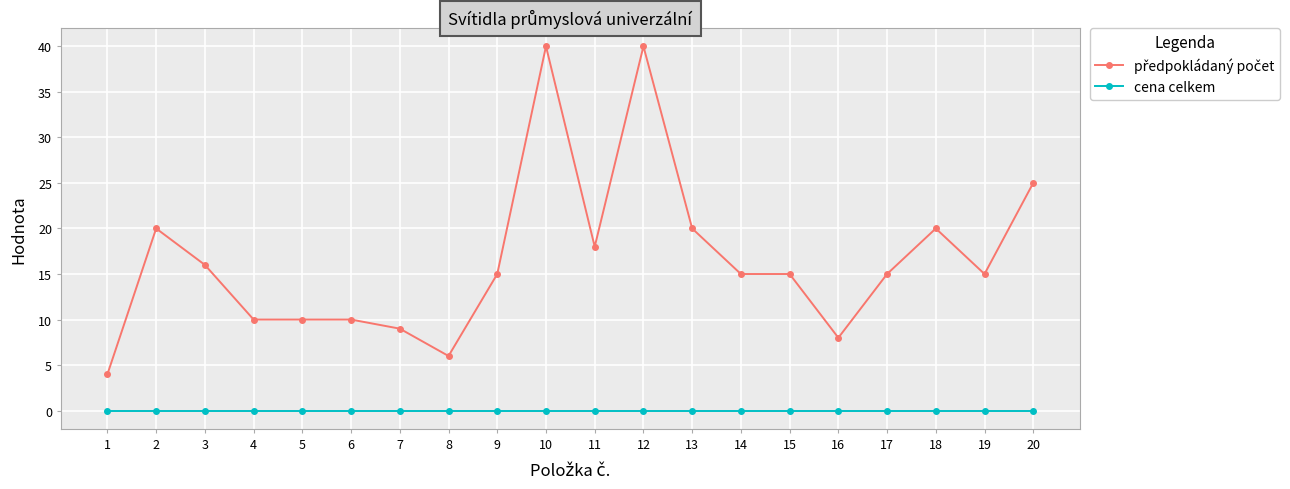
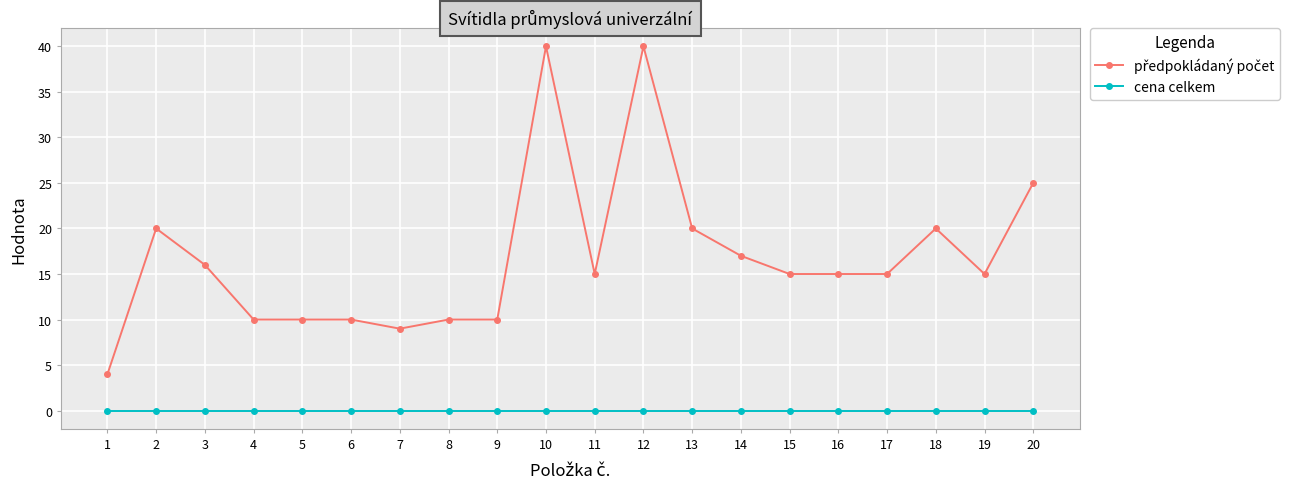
  {
    "předpokládaný počet": {
      "1": 4,
      "2": 20,
      "3": 16,
      "4": 10,
      "5": 10,
      "6": 10,
      "7": 9,
-     "8": 6,
-     "9": 15,
+     "8": 10,
+     "9": 10,
      "10": 40,
-     "11": 18,
+     "11": 15,
      "12": 40,
      "13": 20,
-     "14": 15,
+     "14": 17,
      "15": 15,
-     "16": 8,
+     "16": 15,
      "17": 15,
      "18": 20,
      "19": 15,
      "20": 25
    },
    "cena celkem": {
      "1": 0,
      "2": 0,
      "3": 0,
      "4": 0,
      "5": 0,
      "6": 0,
      "7": 0,
      "8": 0,
      "9": 0,
      "10": 0,
      "11": 0,
      "12": 0,
      "13": 0,
      "14": 0,
      "15": 0,
      "16": 0,
      "17": 0,
      "18": 0,
      "19": 0,
      "20": 0
    }
  }
